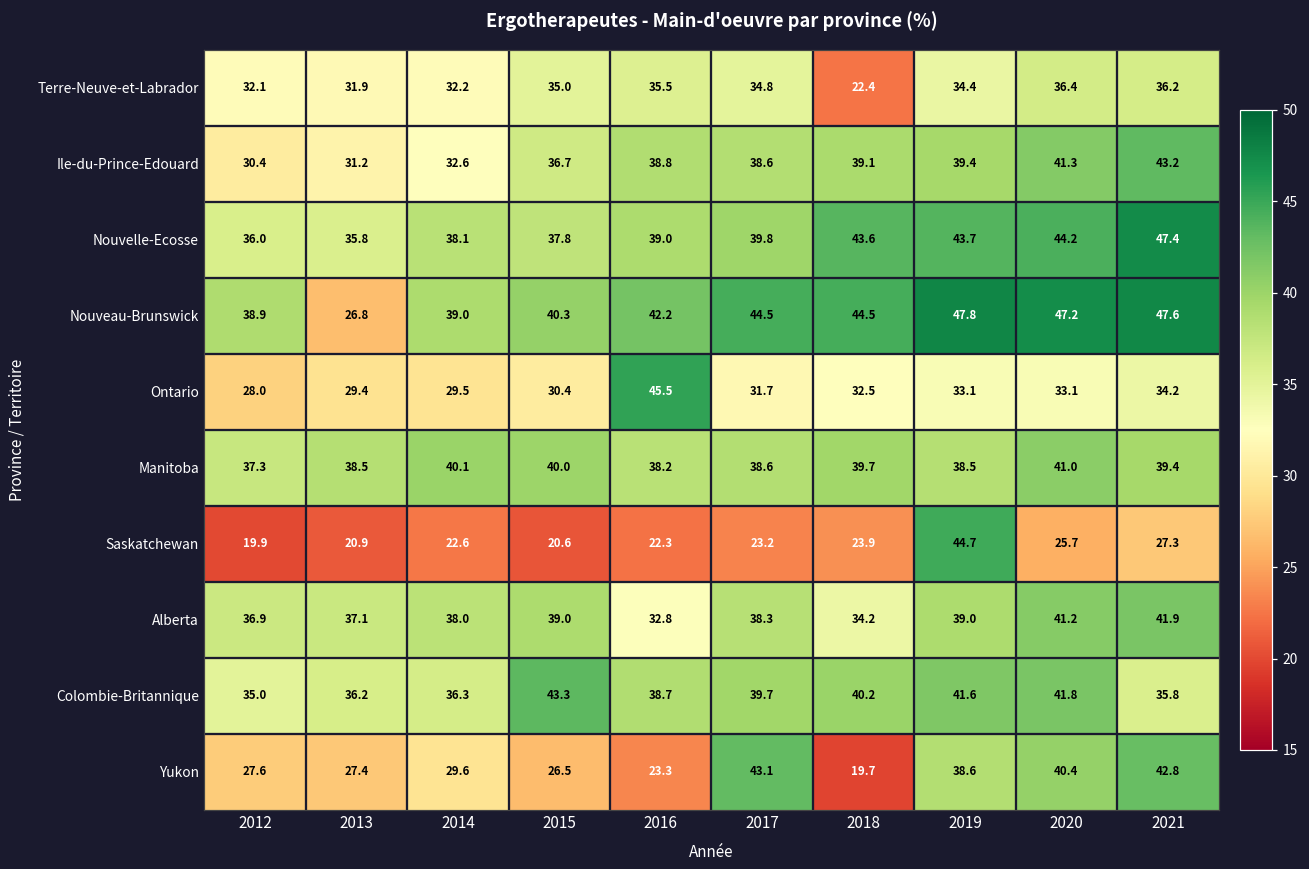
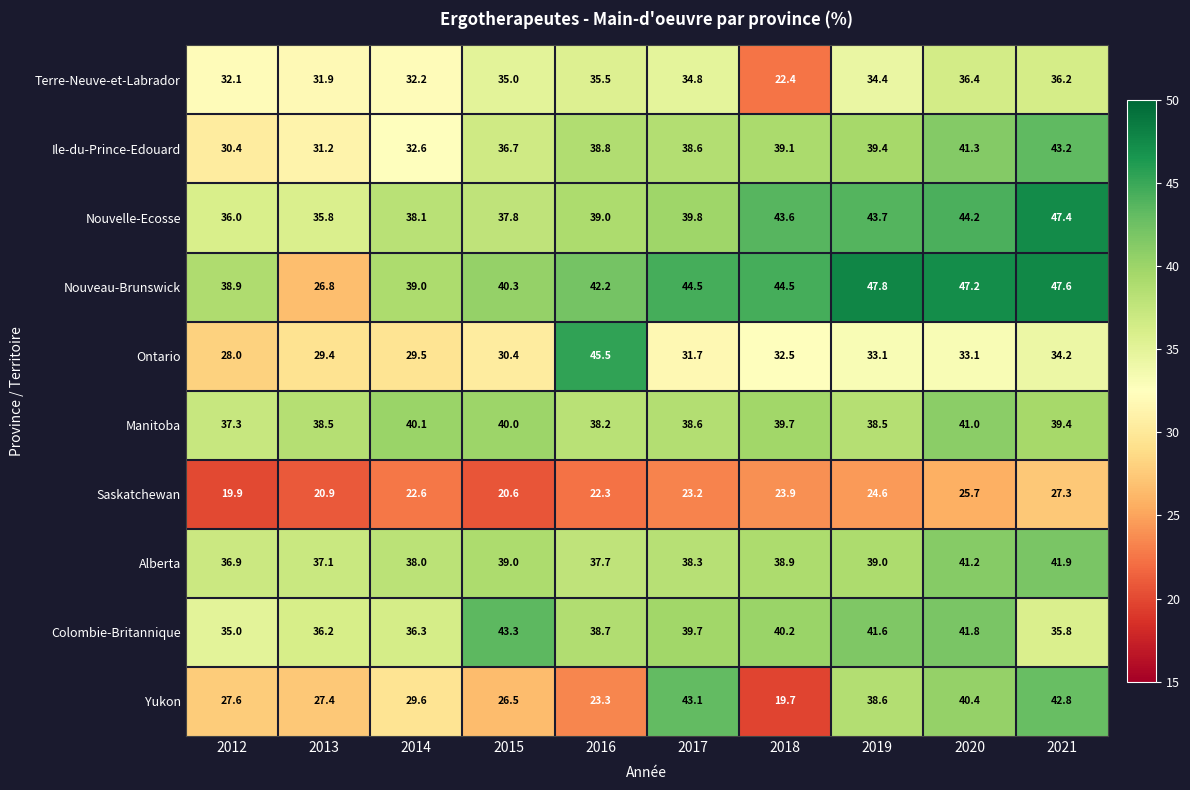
  {
    "Terre-Neuve-et-Labrador": {
      "2012": 32.1,
      "2013": 31.9,
      "2014": 32.2,
      "2015": 35.0,
      "2016": 35.5,
      "2017": 34.8,
      "2018": 22.4,
      "2019": 34.4,
      "2020": 36.4,
      "2021": 36.2
    },
    "Ile-du-Prince-Edouard": {
      "2012": 30.4,
      "2013": 31.2,
      "2014": 32.6,
      "2015": 36.7,
      "2016": 38.8,
      "2017": 38.6,
      "2018": 39.1,
      "2019": 39.4,
      "2020": 41.3,
      "2021": 43.2
    },
    "Nouvelle-Ecosse": {
      "2012": 36.0,
      "2013": 35.8,
      "2014": 38.1,
      "2015": 37.8,
      "2016": 39.0,
      "2017": 39.8,
      "2018": 43.6,
      "2019": 43.7,
      "2020": 44.2,
      "2021": 47.4
    },
    "Nouveau-Brunswick": {
      "2012": 38.9,
      "2013": 26.8,
      "2014": 39.0,
      "2015": 40.3,
      "2016": 42.2,
      "2017": 44.5,
      "2018": 44.5,
      "2019": 47.8,
      "2020": 47.2,
      "2021": 47.6
    },
    "Ontario": {
      "2012": 28.0,
      "2013": 29.4,
      "2014": 29.5,
      "2015": 30.4,
      "2016": 45.5,
      "2017": 31.7,
      "2018": 32.5,
      "2019": 33.1,
      "2020": 33.1,
      "2021": 34.2
    },
    "Manitoba": {
      "2012": 37.3,
      "2013": 38.5,
      "2014": 40.1,
      "2015": 40.0,
      "2016": 38.2,
      "2017": 38.6,
      "2018": 39.7,
      "2019": 38.5,
      "2020": 41.0,
      "2021": 39.4
    },
    "Saskatchewan": {
      "2012": 19.9,
      "2013": 20.9,
      "2014": 22.6,
      "2015": 20.6,
      "2016": 22.3,
      "2017": 23.2,
      "2018": 23.9,
-     "2019": 44.7,
+     "2019": 24.6,
      "2020": 25.7,
      "2021": 27.3
    },
    "Alberta": {
      "2012": 36.9,
      "2013": 37.1,
      "2014": 38.0,
      "2015": 39.0,
-     "2016": 32.8,
+     "2016": 37.7,
      "2017": 38.3,
-     "2018": 34.2,
+     "2018": 38.9,
      "2019": 39.0,
      "2020": 41.2,
      "2021": 41.9
    },
    "Colombie-Britannique": {
      "2012": 35.0,
      "2013": 36.2,
      "2014": 36.3,
      "2015": 43.3,
      "2016": 38.7,
      "2017": 39.7,
      "2018": 40.2,
      "2019": 41.6,
      "2020": 41.8,
      "2021": 35.8
    },
    "Yukon": {
      "2012": 27.6,
      "2013": 27.4,
      "2014": 29.6,
      "2015": 26.5,
      "2016": 23.3,
      "2017": 43.1,
      "2018": 19.7,
      "2019": 38.6,
      "2020": 40.4,
      "2021": 42.8
    }
  }
